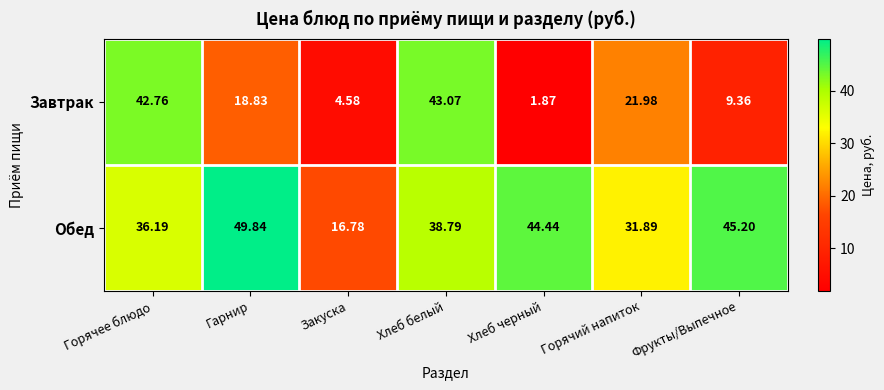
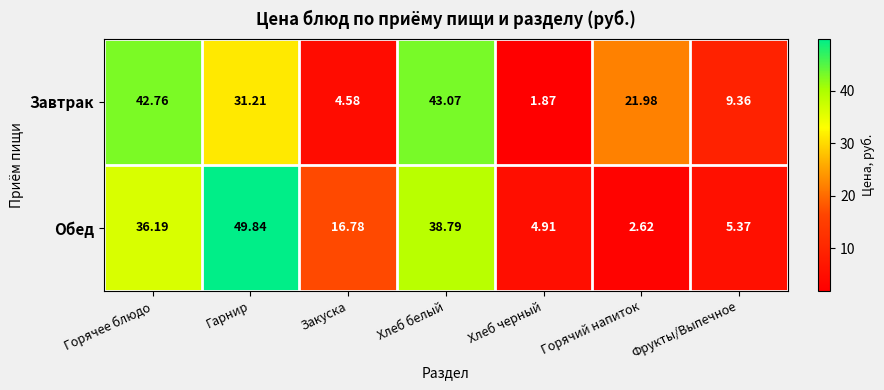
  {
    "Завтрак": {
      "Горячее блюдо": 42.76,
-     "Гарнир": 18.83,
+     "Гарнир": 31.21,
      "Закуска": 4.58,
      "Хлеб белый": 43.07,
      "Хлеб черный": 1.87,
      "Горячий напиток": 21.98,
      "Фрукты/Выпечное": 9.36
    },
    "Обед": {
      "Горячее блюдо": 36.19,
      "Гарнир": 49.84,
      "Закуска": 16.78,
      "Хлеб белый": 38.79,
-     "Хлеб черный": 44.44,
-     "Горячий напиток": 31.89,
-     "Фрукты/Выпечное": 45.20
+     "Хлеб черный": 4.91,
+     "Горячий напиток": 2.62,
+     "Фрукты/Выпечное": 5.37
    }
  }
